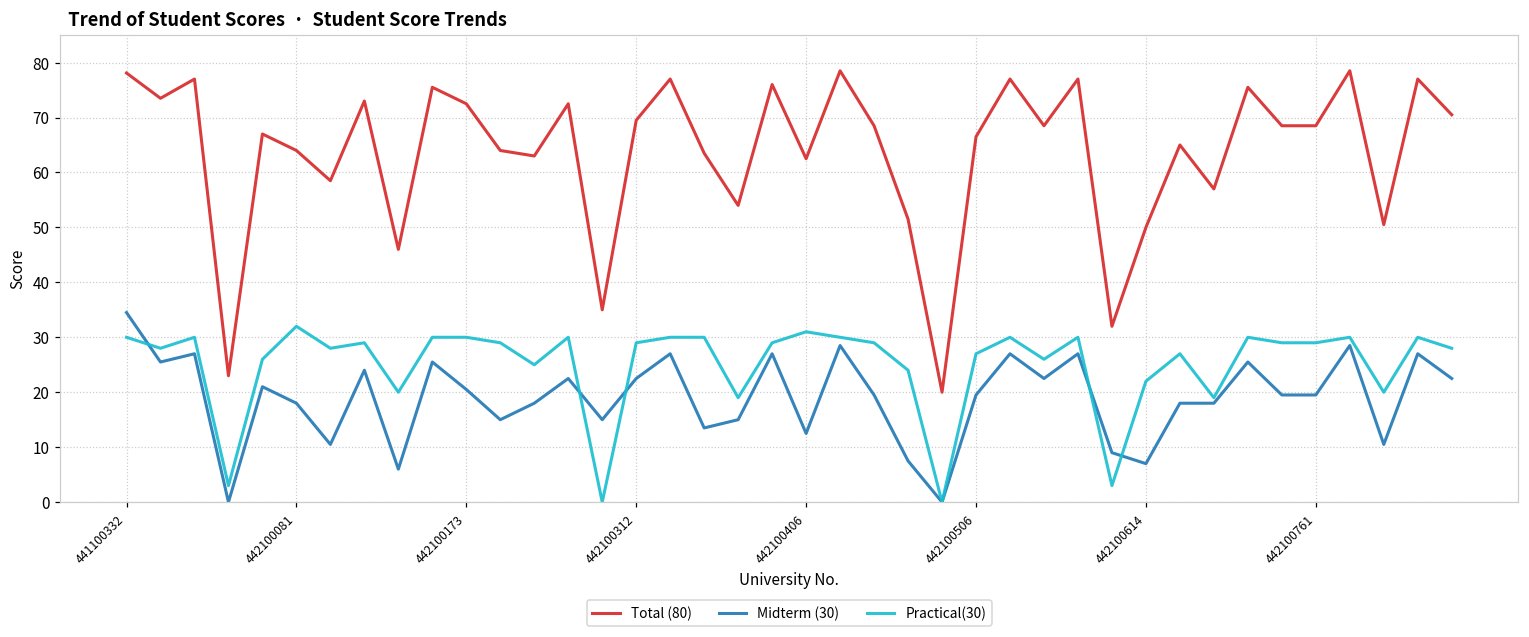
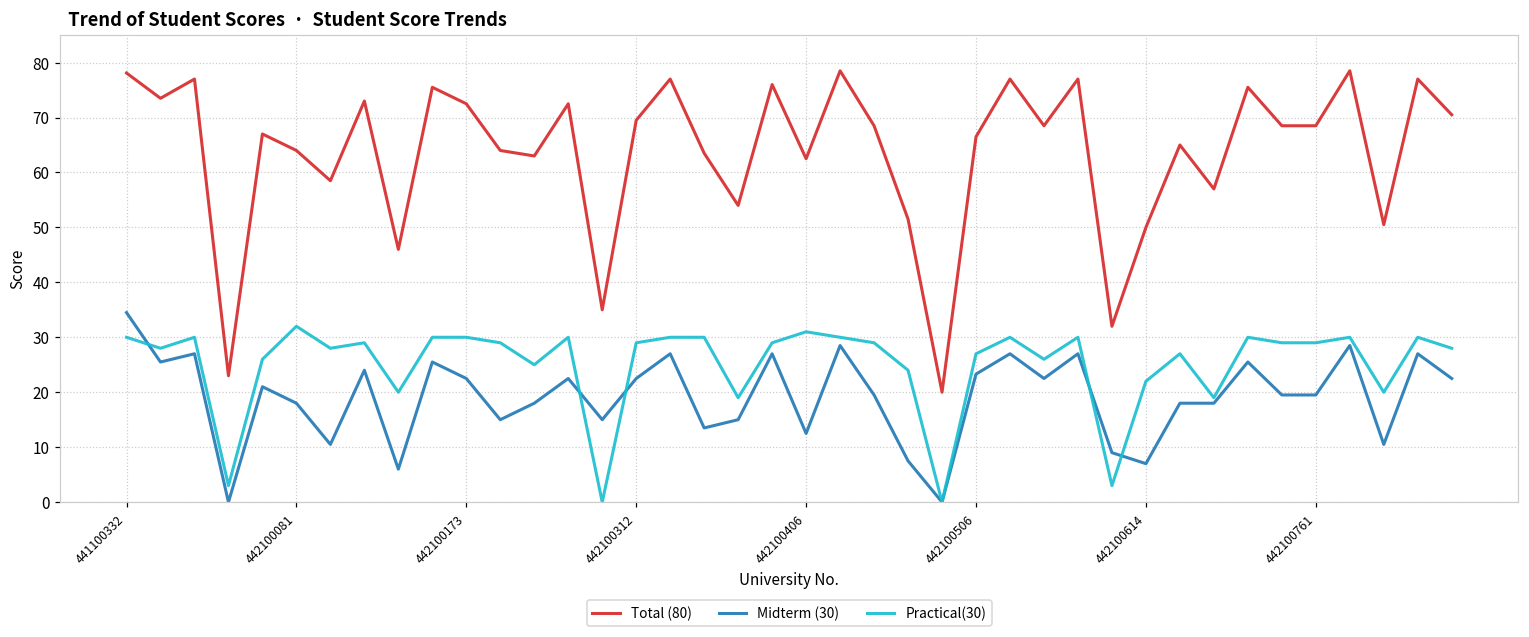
  {
    "Total (80)": {
      "441100332": 78,
      "442100081": 64,
      "442100173": 73,
      "442100312": 70,
      "442100406": 63,
      "442100506": 67,
      "442100614": 50,
      "442100761": 69
    },
    "Midterm (30)": {
      "441100332": 35,
      "442100081": 18,
-     "442100173": 21,
+     "442100173": 23,
      "442100312": 23,
      "442100406": 13,
-     "442100506": 20,
+     "442100506": 23,
      "442100614": 7,
      "442100761": 20
    },
    "Practical(30)": {
      "441100332": 30,
      "442100081": 32,
      "442100173": 30,
      "442100312": 29,
      "442100406": 31,
      "442100506": 27,
      "442100614": 22,
      "442100761": 29
    }
  }
